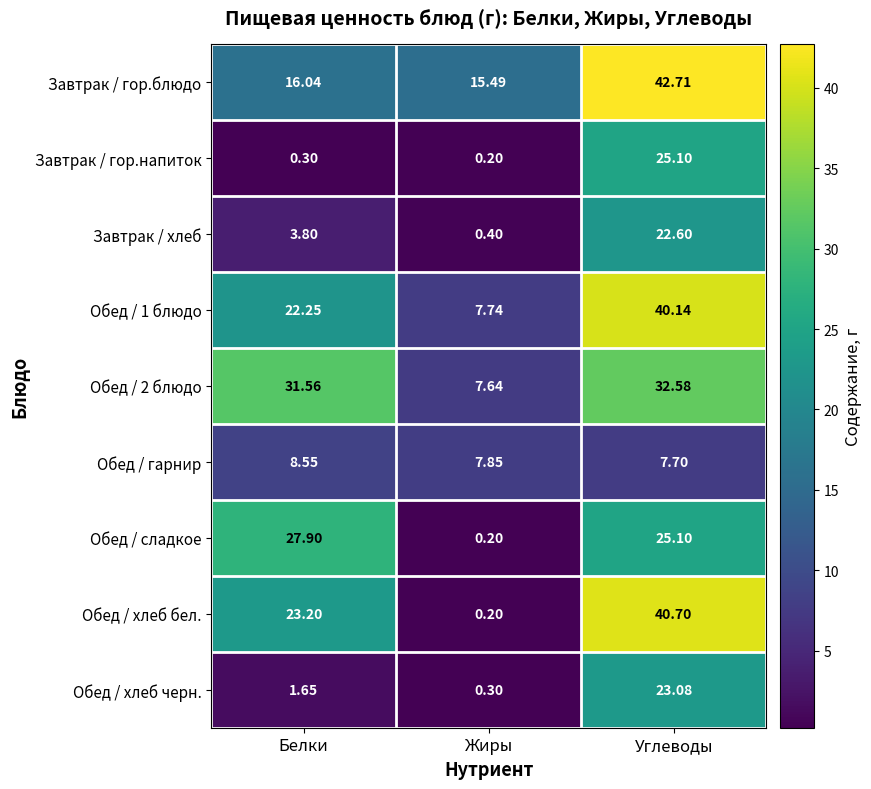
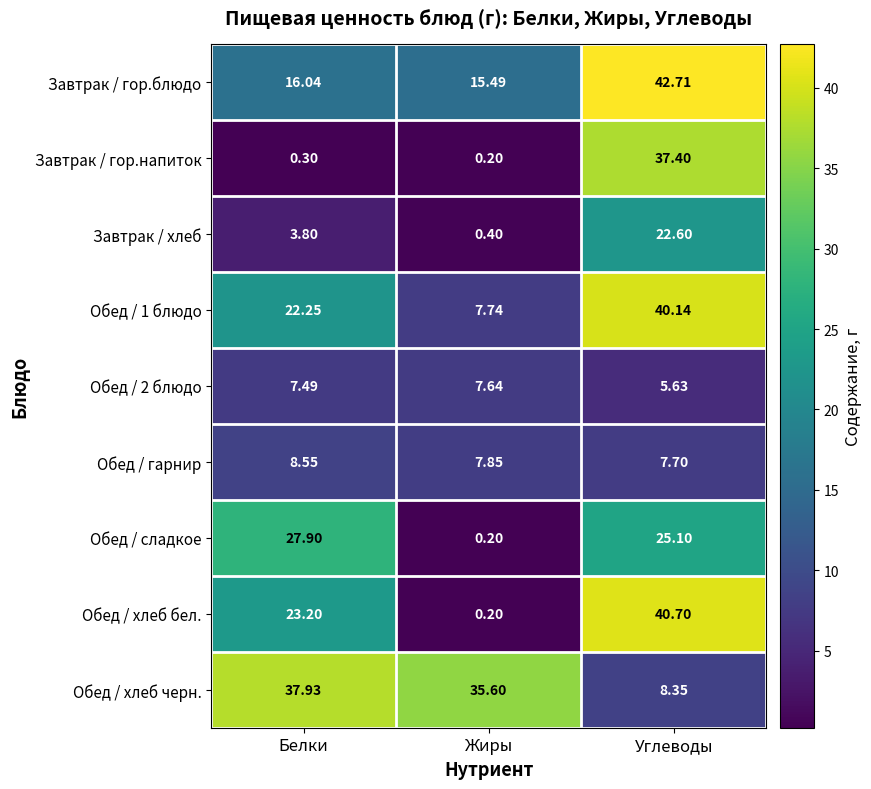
  {
    "Завтрак / гор.блюдо": {
      "Белки": 16.04,
      "Жиры": 15.49,
      "Углеводы": 42.71
    },
    "Завтрак / гор.напиток": {
      "Белки": 0.30,
      "Жиры": 0.20,
-     "Углеводы": 25.10
+     "Углеводы": 37.40
    },
    "Завтрак / хлеб": {
      "Белки": 3.80,
      "Жиры": 0.40,
      "Углеводы": 22.60
    },
    "Обед / 1 блюдо": {
      "Белки": 22.25,
      "Жиры": 7.74,
      "Углеводы": 40.14
    },
    "Обед / 2 блюдо": {
-     "Белки": 31.56,
+     "Белки": 7.49,
      "Жиры": 7.64,
-     "Углеводы": 32.58
+     "Углеводы": 5.63
    },
    "Обед / гарнир": {
      "Белки": 8.55,
      "Жиры": 7.85,
      "Углеводы": 7.70
    },
    "Обед / сладкое": {
      "Белки": 27.90,
      "Жиры": 0.20,
      "Углеводы": 25.10
    },
    "Обед / хлеб бел.": {
      "Белки": 23.20,
      "Жиры": 0.20,
      "Углеводы": 40.70
    },
    "Обед / хлеб черн.": {
-     "Белки": 1.65,
-     "Жиры": 0.30,
-     "Углеводы": 23.08
+     "Белки": 37.93,
+     "Жиры": 35.60,
+     "Углеводы": 8.35
    }
  }
